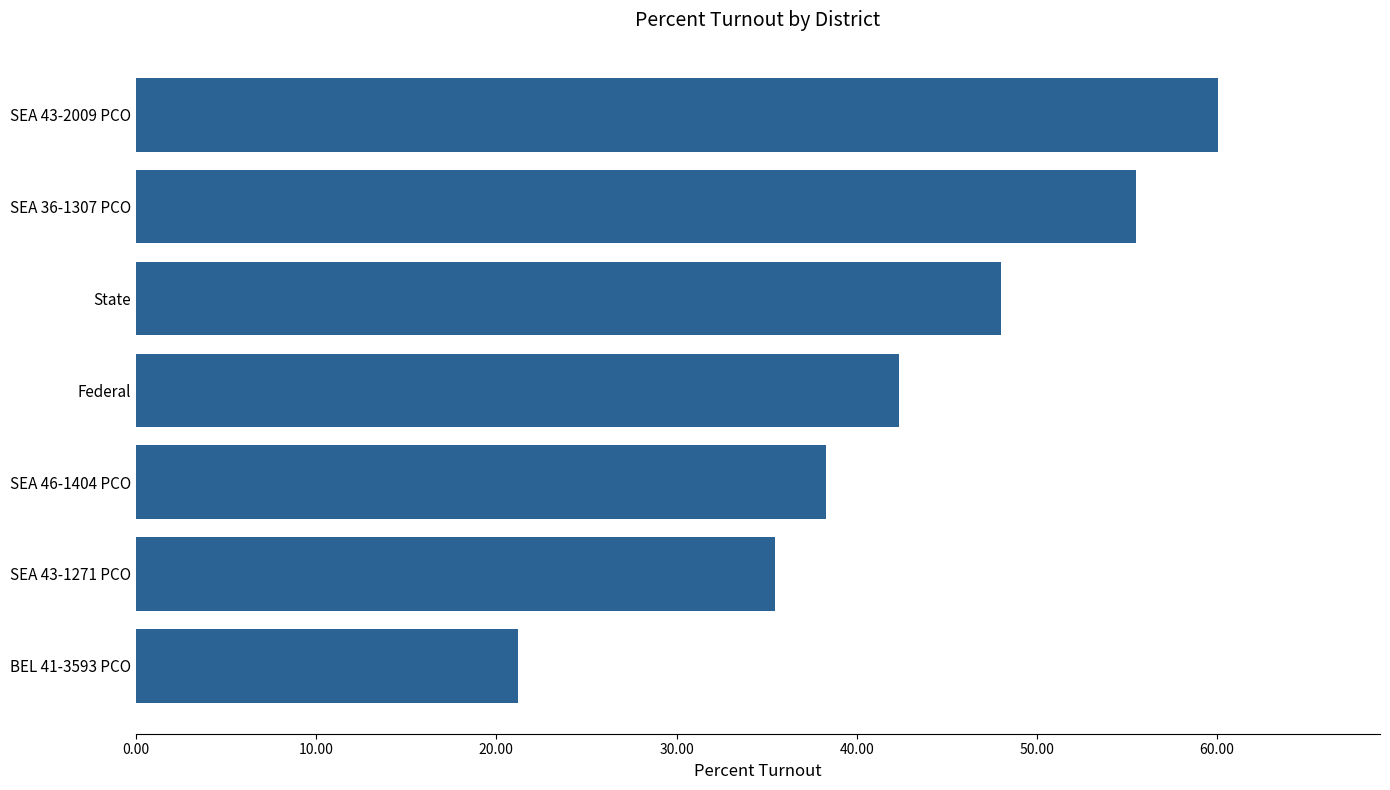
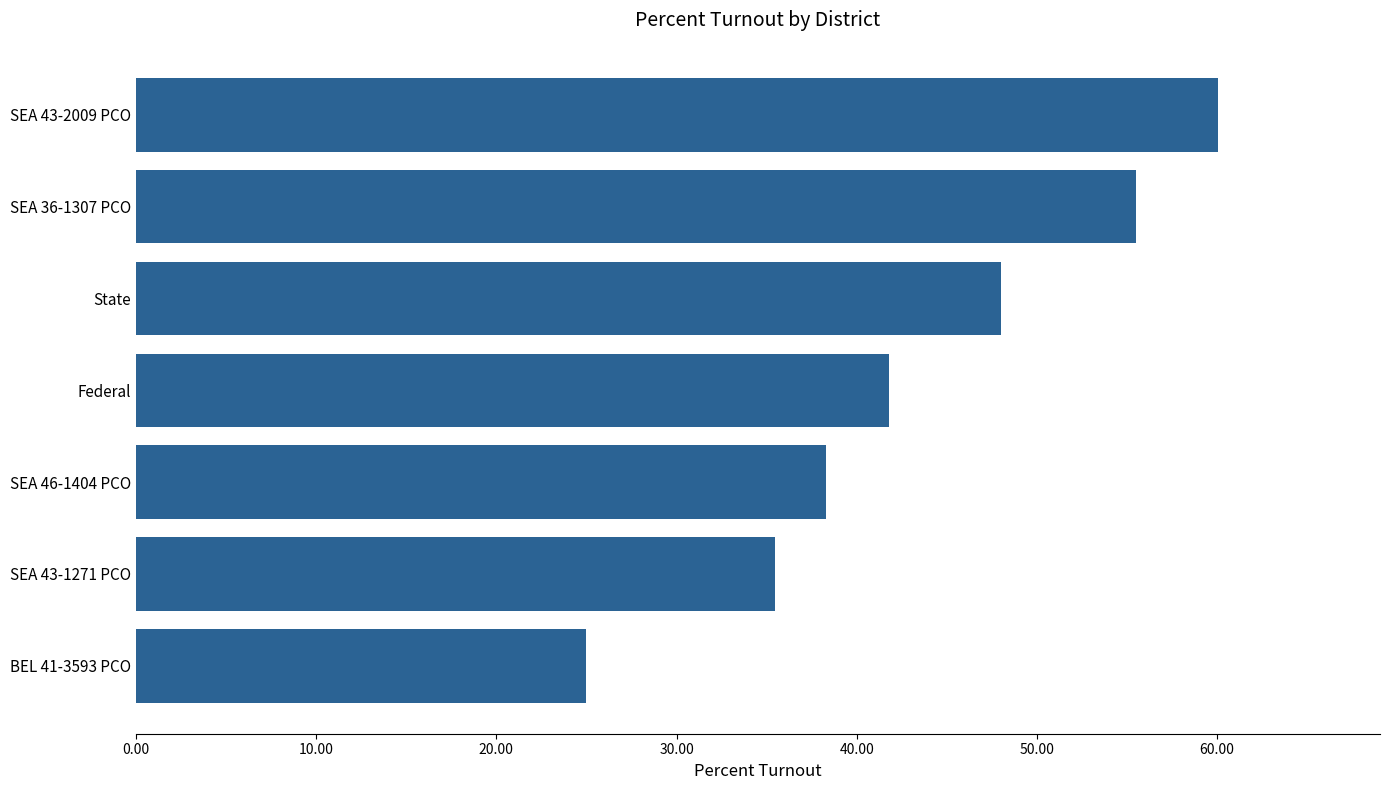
  {
    "SEA 43-2009 PCO": 60.0,
    "SEA 36-1307 PCO": 55.5,
    "State": 48.0,
-   "Federal": 42.4,
+   "Federal": 41.8,
    "SEA 46-1404 PCO": 38.3,
    "SEA 43-1271 PCO": 35.5,
-   "BEL 41-3593 PCO": 21.2
+   "BEL 41-3593 PCO": 25.0
  }
